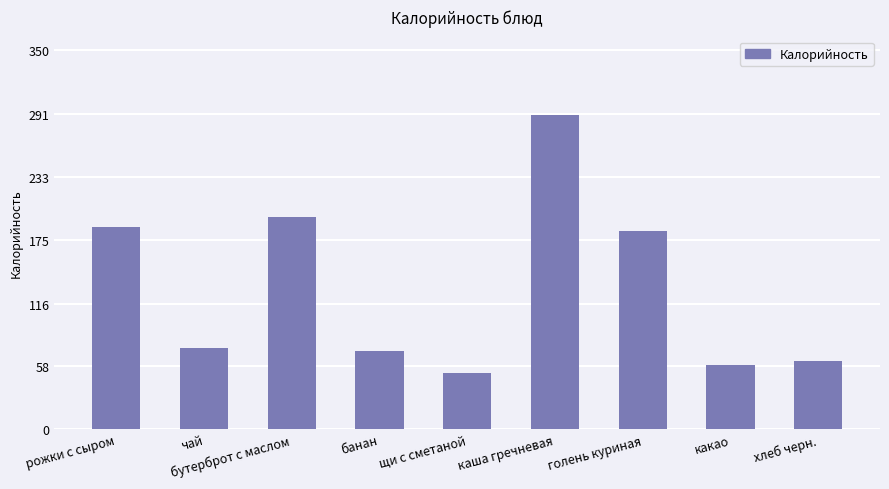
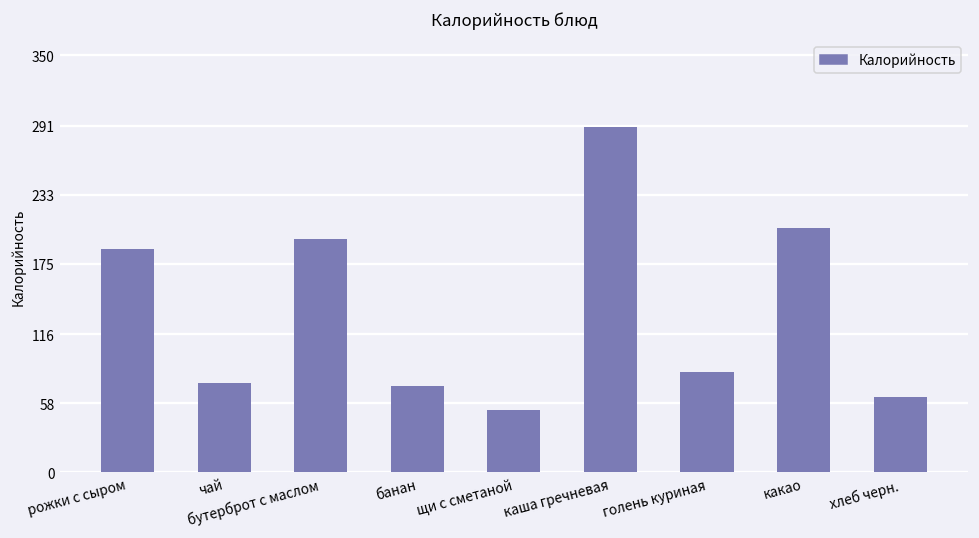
  {
    "рожки с сыром": 187,
    "чай": 75,
    "бутерброт с маслом": 196,
    "банан": 72,
    "щи с сметаной": 52,
    "каша гречневая": 290,
-   "голень куриная": 183,
-   "какао": 59,
+   "голень куриная": 84,
+   "какао": 205,
    "хлеб черн.": 63
  }
